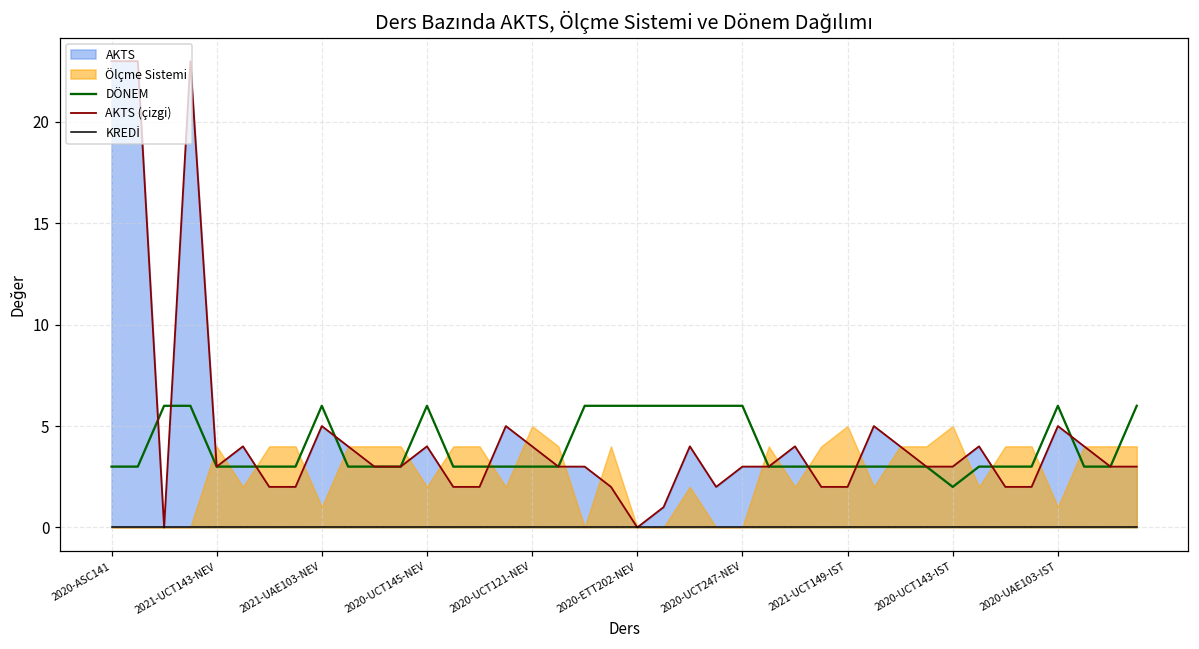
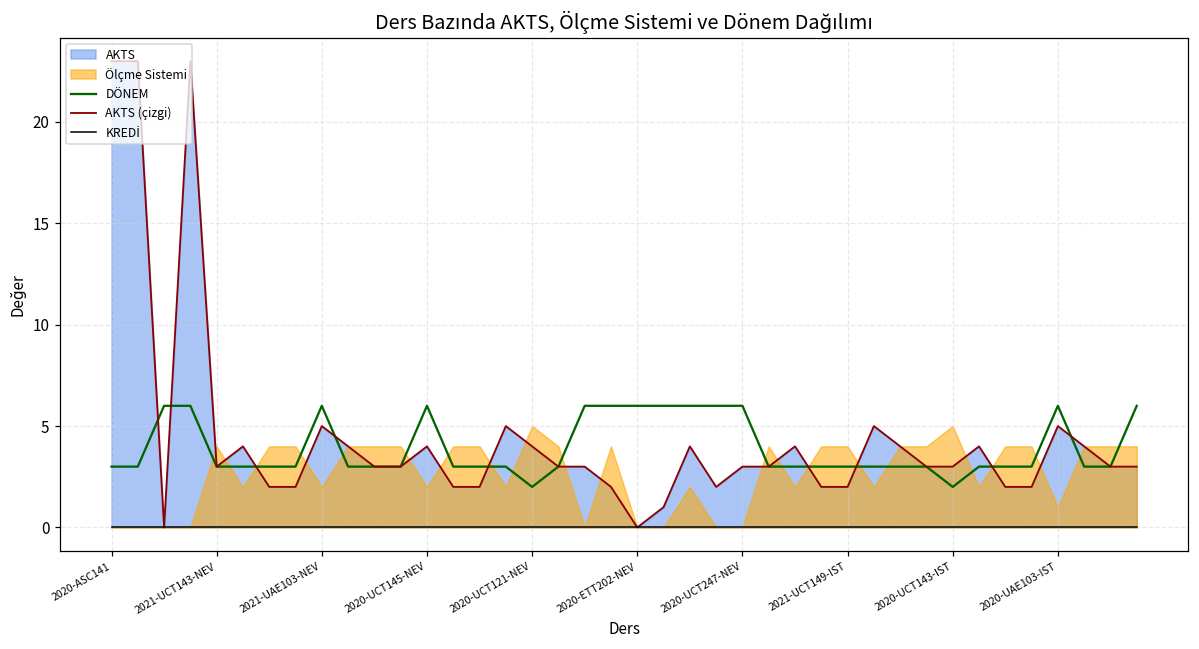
  {
    "DÖNEM": {
      "2020-ASC141": 3,
      "2021-UAE103-NEV": 6,
      "2020-UCT145-NEV": 6,
-     "2020-UCT121-NEV": 3,
+     "2020-UCT121-NEV": 2,
      "2020-ETT202-NEV": 6,
      "2020-UCT247-NEV": 6,
      "2021-UCT149-IST": 3,
      "2020-UCT143-IST": 2,
      "2020-UAE103-IST": 6
    },
    "AKTS": {
      "2021-UAE103-NEV": 5,
      "2020-UCT145-NEV": 4,
      "2020-UCT121-NEV": 4,
      "2020-UCT247-NEV": 3,
      "2021-UCT149-IST": 2,
      "2020-UCT143-IST": 3,
      "2020-UAE103-IST": 5
    },
    "Ölçme Sistemi": {
      "2021-UCT143-NEV": 4,
-     "2021-UAE103-NEV": 1,
+     "2021-UAE103-NEV": 2,
      "2020-UCT145-NEV": 2,
      "2020-UCT121-NEV": 5,
-     "2021-UCT149-IST": 5,
+     "2021-UCT149-IST": 4,
      "2020-UCT143-IST": 5,
      "2020-UAE103-IST": 1
    },
    "KREDİ": {
      "2021-UCT143-NEV": 0,
      "2021-UAE103-NEV": 0,
      "2020-UCT145-NEV": 0,
      "2020-UCT121-NEV": 0,
      "2021-UCT149-IST": 0,
      "2020-UCT143-IST": 0,
      "2020-UAE103-IST": 0
    }
  }
